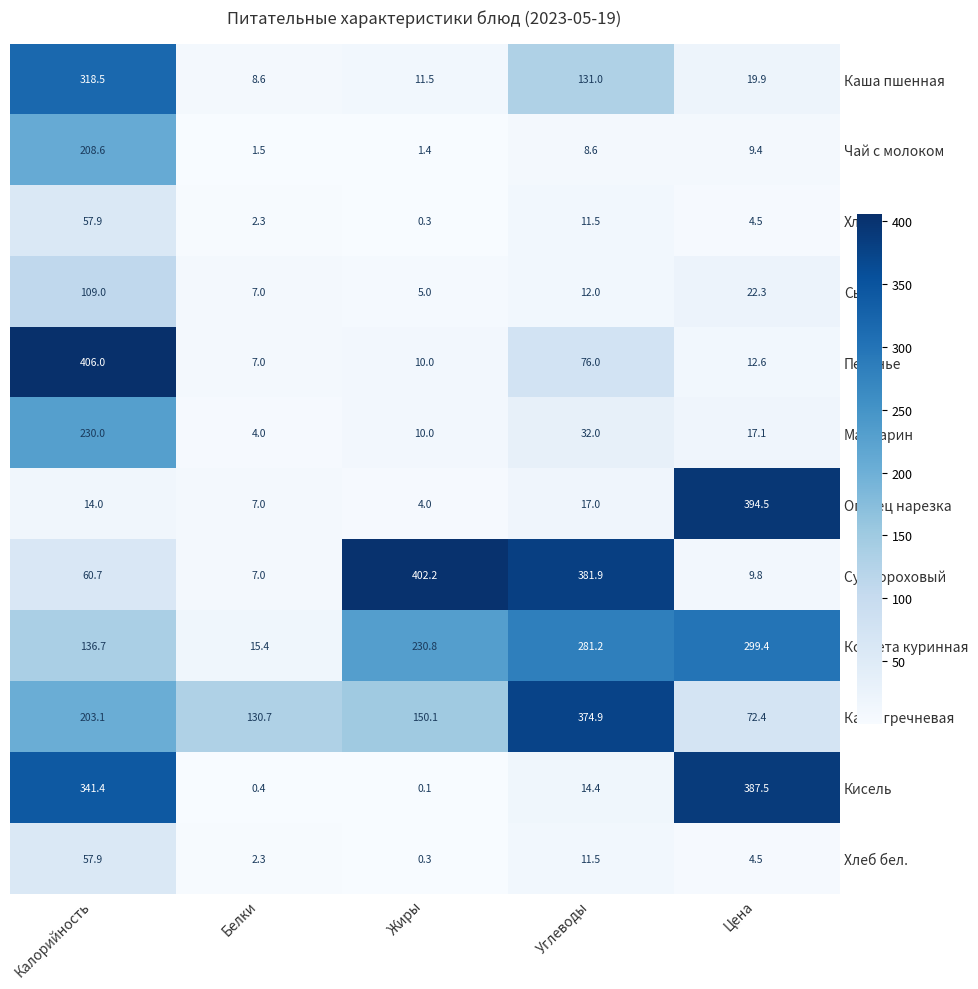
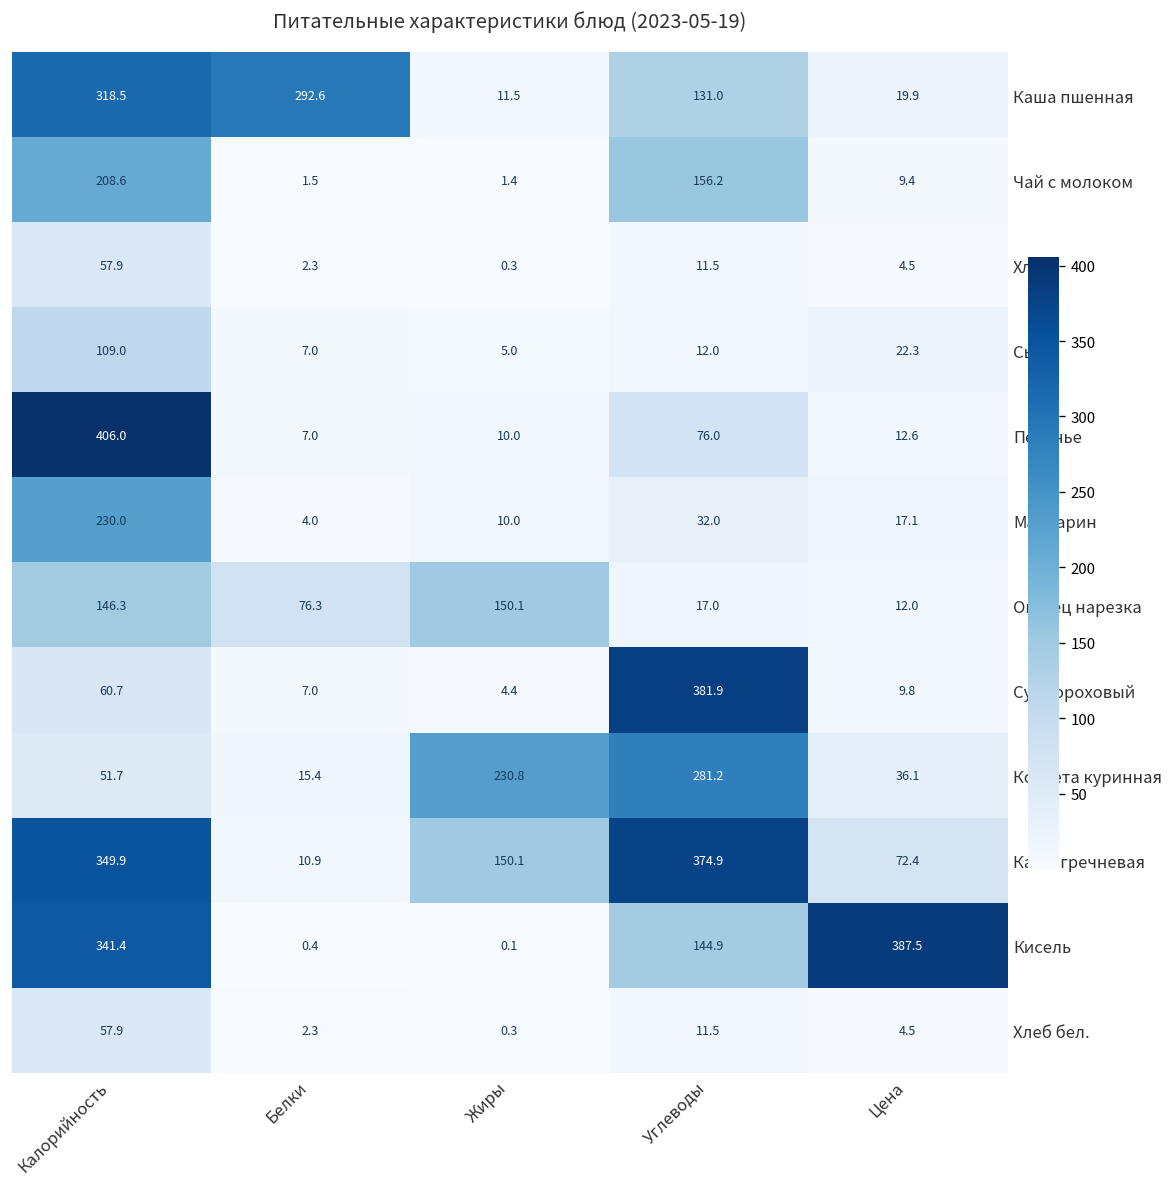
  {
    "Каша пшенная": {
      "Калорийность": 318.5,
-     "Белки": 8.6,
+     "Белки": 292.6,
      "Жиры": 11.5,
      "Углеводы": 131.0,
      "Цена": 19.9
    },
    "Чай с молоком": {
      "Калорийность": 208.6,
      "Белки": 1.5,
      "Жиры": 1.4,
-     "Углеводы": 8.6,
+     "Углеводы": 156.2,
      "Цена": 9.4
    },
    "Огурец нарезка": {
-     "Калорийность": 14.0,
-     "Белки": 7.0,
-     "Жиры": 4.0,
+     "Калорийность": 146.3,
+     "Белки": 76.3,
+     "Жиры": 150.1,
      "Углеводы": 17.0,
-     "Цена": 394.5
+     "Цена": 12.0
    },
    "Суп гороховый": {
      "Калорийность": 60.7,
      "Белки": 7.0,
-     "Жиры": 402.2,
+     "Жиры": 4.4,
      "Углеводы": 381.9,
      "Цена": 9.8
    },
    "Котлета куринная": {
-     "Калорийность": 136.7,
+     "Калорийность": 51.7,
      "Белки": 15.4,
      "Жиры": 230.8,
      "Углеводы": 281.2,
-     "Цена": 299.4
+     "Цена": 36.1
    },
    "Каша гречневая": {
-     "Калорийность": 203.1,
-     "Белки": 130.7,
+     "Калорийность": 349.9,
+     "Белки": 10.9,
      "Жиры": 150.1,
      "Углеводы": 374.9,
      "Цена": 72.4
    },
    "Кисель": {
      "Калорийность": 341.4,
      "Белки": 0.4,
      "Жиры": 0.1,
-     "Углеводы": 14.4,
+     "Углеводы": 144.9,
      "Цена": 387.5
    },
    "Хлеб бел.": {
      "Калорийность": 57.9,
      "Белки": 2.3,
      "Жиры": 0.3,
      "Углеводы": 11.5,
      "Цена": 4.5
    }
  }
